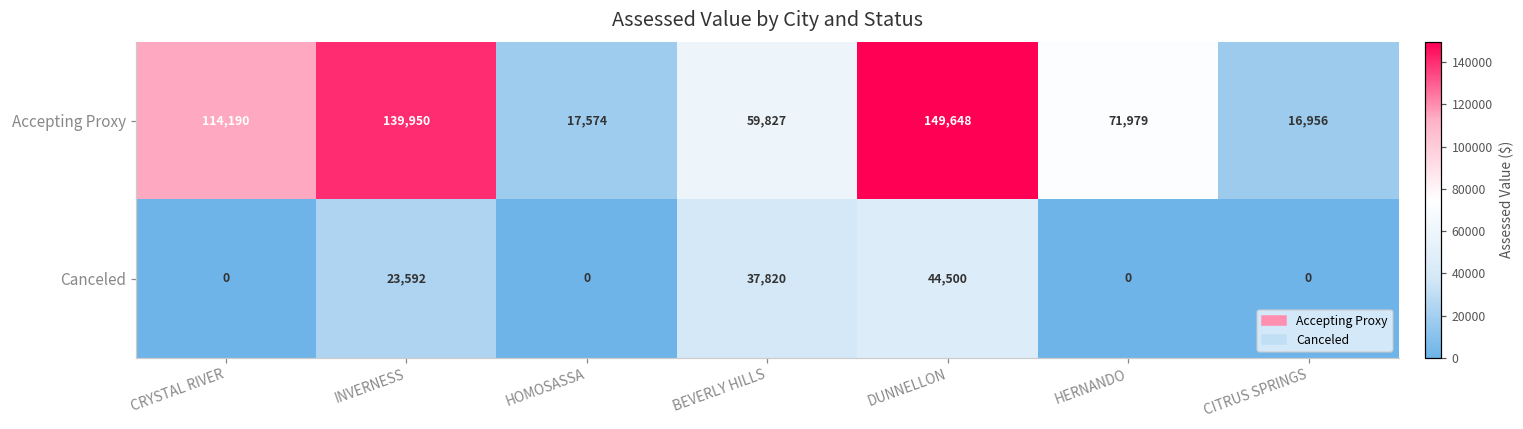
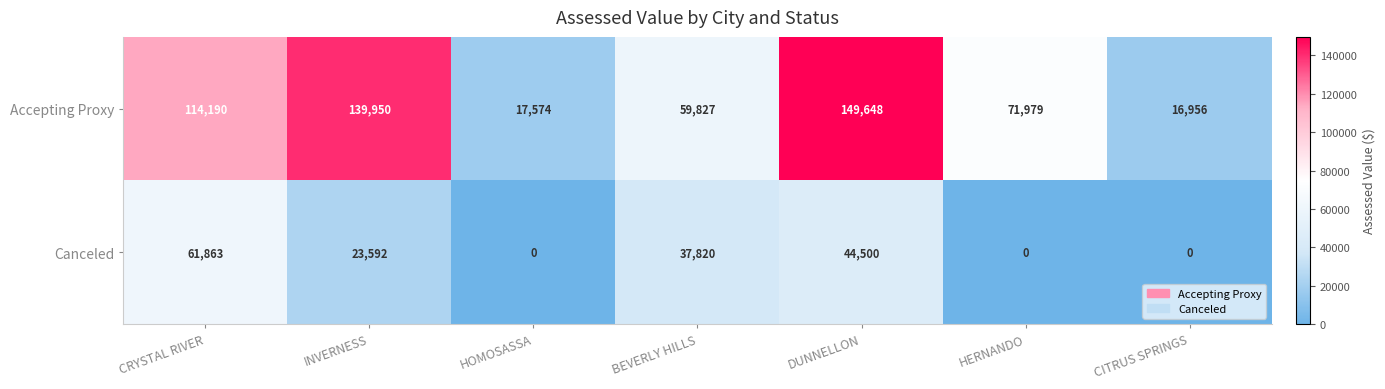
  {
    "Accepting Proxy": {
      "CRYSTAL RIVER": "114,190",
      "INVERNESS": "139,950",
      "HOMOSASSA": "17,574",
      "BEVERLY HILLS": "59,827",
      "DUNNELLON": "149,648",
      "HERNANDO": "71,979",
      "CITRUS SPRINGS": "16,956"
    },
    "Canceled": {
-     "CRYSTAL RIVER": "0",
+     "CRYSTAL RIVER": "61,863",
      "INVERNESS": "23,592",
      "HOMOSASSA": "0",
      "BEVERLY HILLS": "37,820",
      "DUNNELLON": "44,500",
      "HERNANDO": "0",
      "CITRUS SPRINGS": "0"
    }
  }
